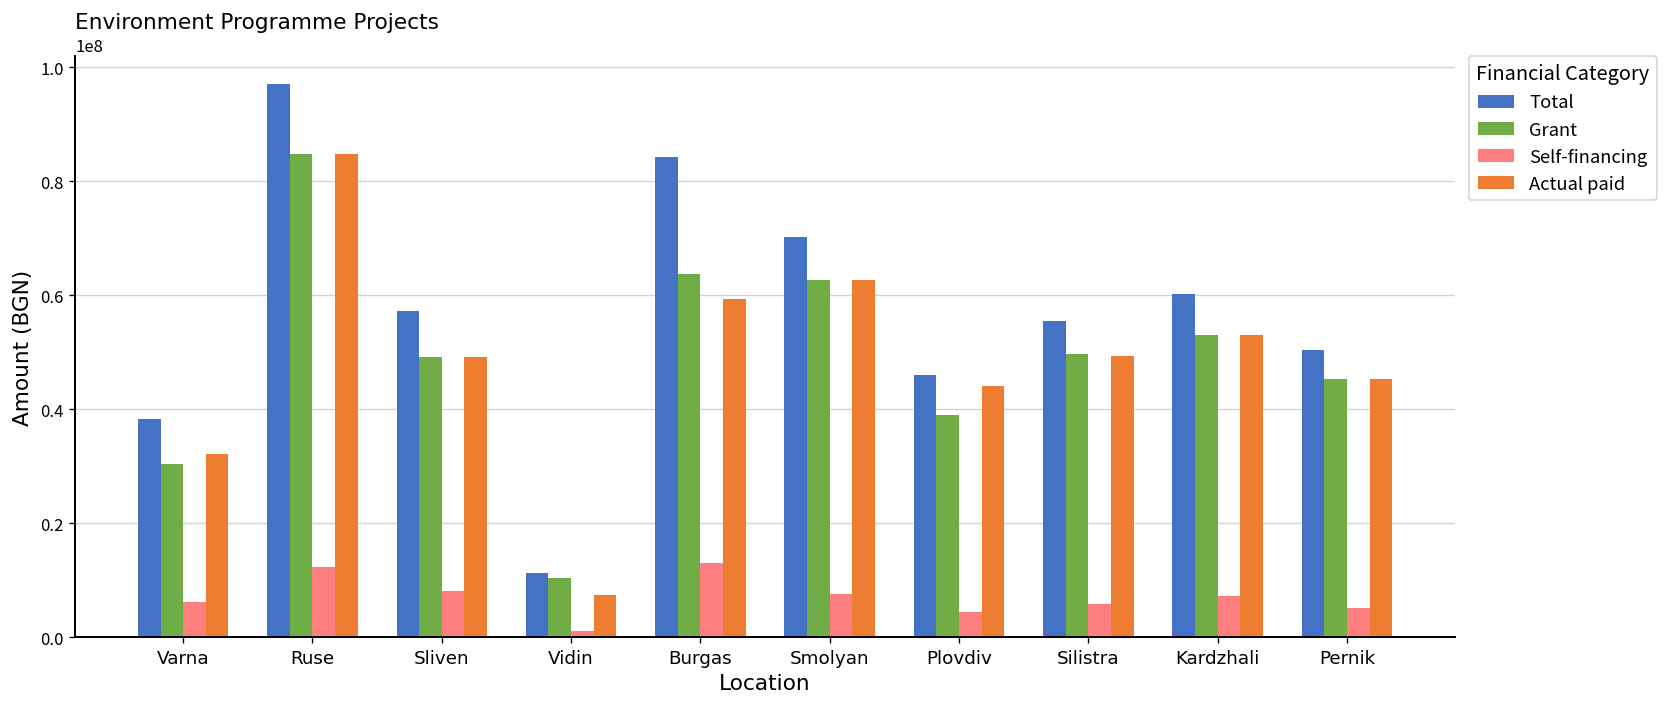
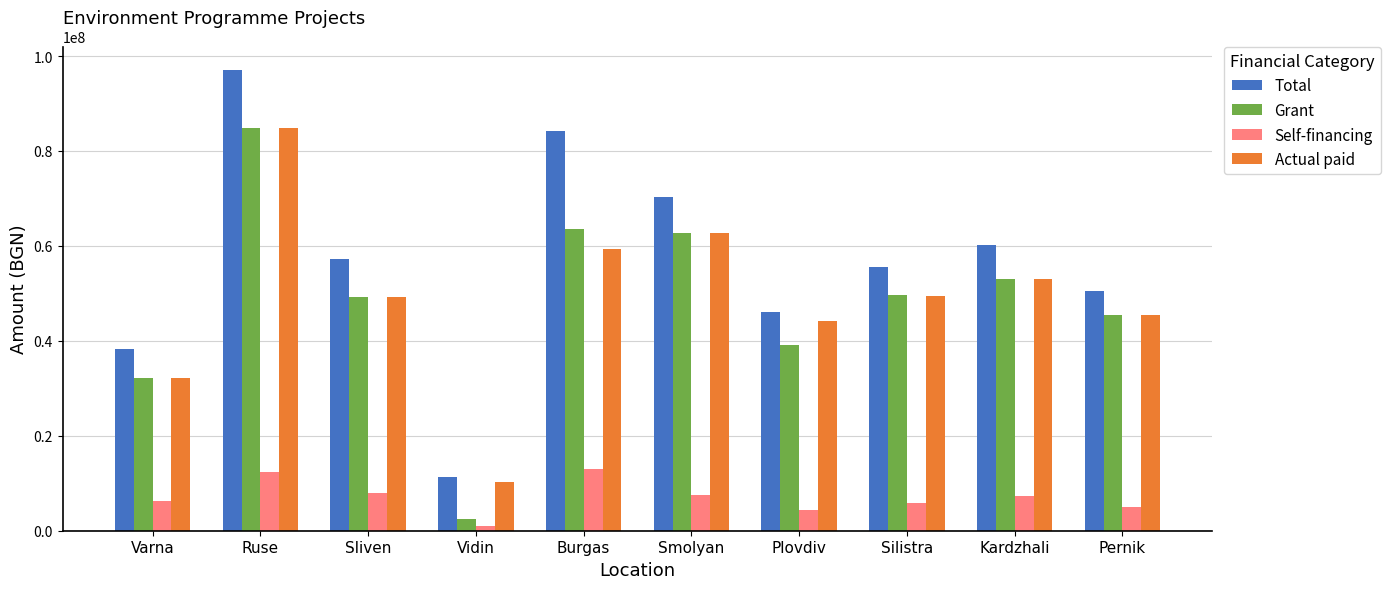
  {
    "Total": {
      "Varna": 38000000,
      "Ruse": 97000000,
      "Sliven": 57000000,
      "Vidin": 11000000,
      "Burgas": 84000000,
      "Smolyan": 70000000,
      "Plovdiv": 46000000,
      "Silistra": 55000000,
      "Kardzhali": 60000000,
      "Pernik": 50000000
    },
    "Grant": {
-     "Varna": 30000000,
+     "Varna": 32000000,
      "Ruse": 85000000,
      "Sliven": 49000000,
-     "Vidin": 10000000,
+     "Vidin": 3000000,
      "Burgas": 64000000,
      "Smolyan": 63000000,
      "Plovdiv": 39000000,
      "Silistra": 50000000,
      "Kardzhali": 53000000,
      "Pernik": 45000000
    },
    "Self-financing": {
      "Varna": 6000000,
      "Ruse": 12000000,
      "Sliven": 8000000,
      "Vidin": 1000000,
      "Burgas": 13000000,
      "Smolyan": 8000000,
      "Plovdiv": 4000000,
      "Silistra": 6000000,
      "Kardzhali": 7000000,
      "Pernik": 5000000
    },
    "Actual paid": {
      "Varna": 32000000,
      "Ruse": 85000000,
      "Sliven": 49000000,
-     "Vidin": 7000000,
+     "Vidin": 10000000,
      "Burgas": 59000000,
      "Smolyan": 63000000,
      "Plovdiv": 44000000,
      "Silistra": 49000000,
      "Kardzhali": 53000000,
      "Pernik": 45000000
    }
  }
